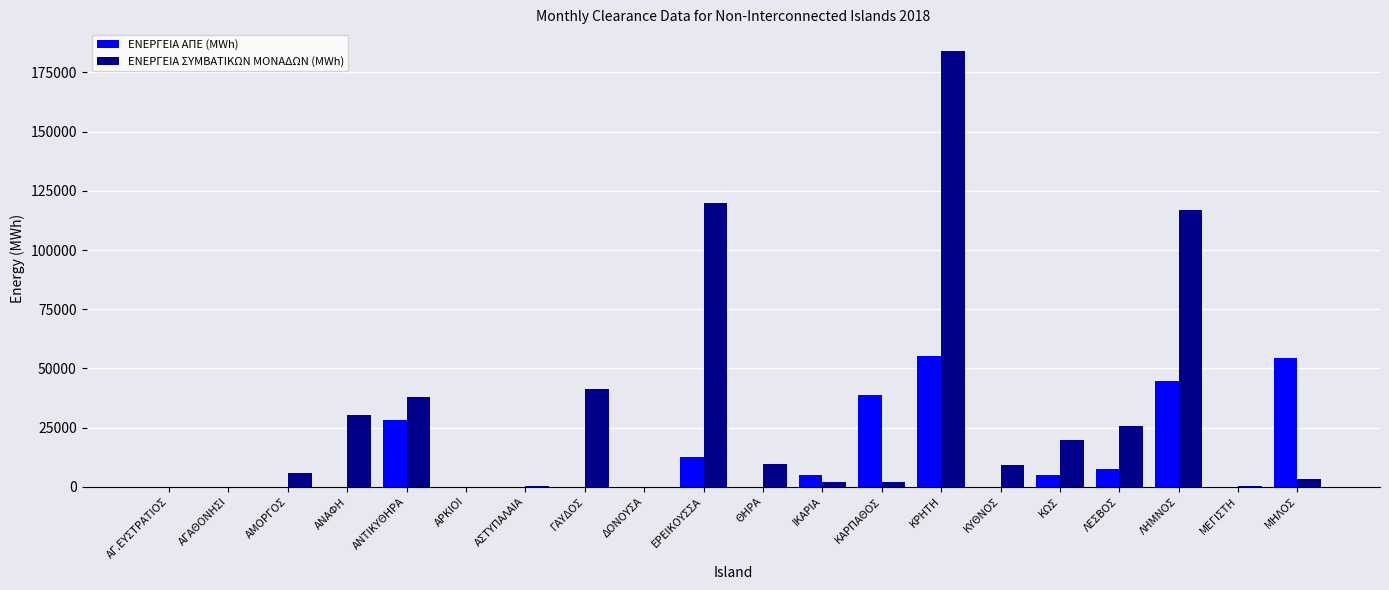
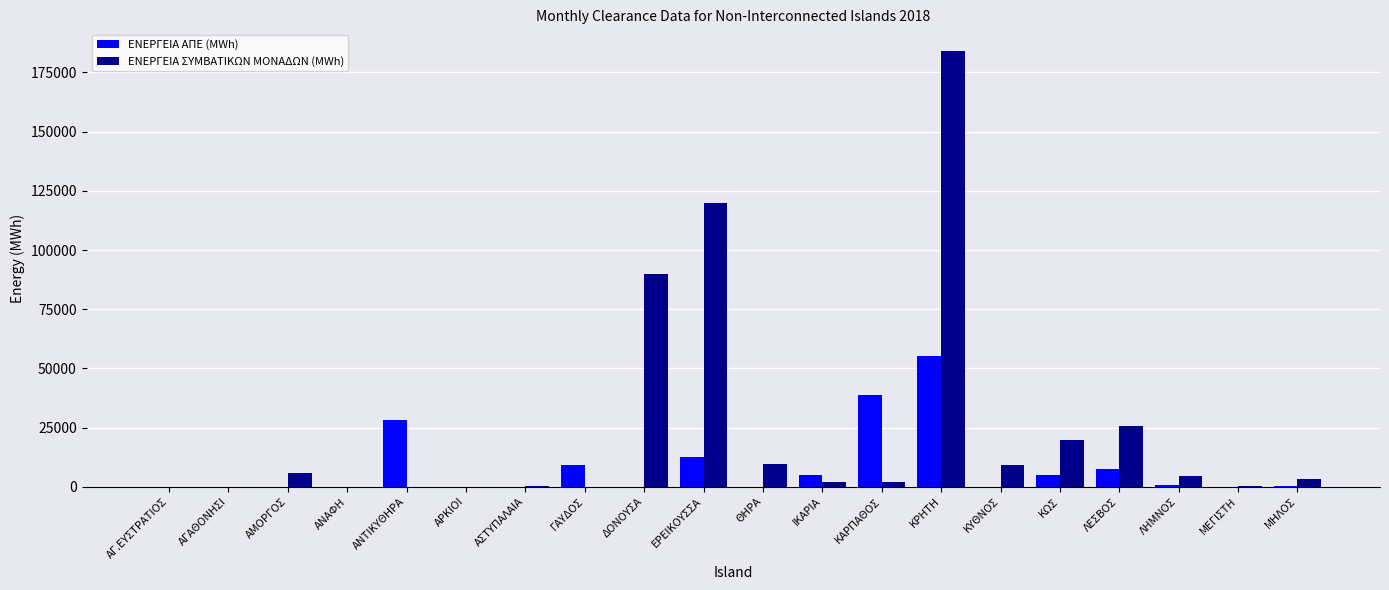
  {
    "ΕΝΕΡΓΕΙΑ ΑΠΕ (MWh)": {
      "ΑΓ.ΕΥΣΤΡΑΤΙΟΣ": 0,
      "ΑΓΑΘΟΝΗΣΙ": 0,
      "ΑΝΑΦΗ": 0,
      "ΑΝΤΙΚΥΘΗΡΑ": 28000,
      "ΑΡΚΙΟΙ": 0,
-     "ΓΑΥΔΟΣ": 0,
+     "ΓΑΥΔΟΣ": 9000,
      "ΔΟΝΟΥΣΑ": 0,
      "ΕΡΕΙΚΟΥΣΣΑ": 12000,
      "ΙΚΑΡΙΑ": 5000,
      "ΚΑΡΠΑΘΟΣ": 39000,
      "ΚΡΗΤΗ": 55000,
      "ΚΩΣ": 5000,
      "ΛΕΣΒΟΣ": 8000,
-     "ΛΗΜΝΟΣ": 44000,
+     "ΛΗΜΝΟΣ": 1000,
      "ΜΕΓΙΣΤΗ": 0,
-     "ΜΗΛΟΣ": 54000
+     "ΜΗΛΟΣ": 0
    },
    "ΕΝΕΡΓΕΙΑ ΣΥΜΒΑΤΙΚΩΝ ΜΟΝΑΔΩΝ (MWh)": {
      "ΑΜΟΡΓΟΣ": 6000,
-     "ΑΝΑΦΗ": 30000,
-     "ΑΝΤΙΚΥΘΗΡΑ": 38000,
-     "ΓΑΥΔΟΣ": 41000,
-     "ΔΟΝΟΥΣΑ": 0,
+     "ΑΝΑΦΗ": 0,
+     "ΑΝΤΙΚΥΘΗΡΑ": 0,
+     "ΓΑΥΔΟΣ": 0,
+     "ΔΟΝΟΥΣΑ": 90000,
      "ΕΡΕΙΚΟΥΣΣΑ": 120000,
      "ΘΗΡΑ": 10000,
      "ΙΚΑΡΙΑ": 2000,
      "ΚΑΡΠΑΘΟΣ": 2000,
      "ΚΡΗΤΗ": 184000,
      "ΚΥΘΝΟΣ": 9000,
      "ΚΩΣ": 20000,
      "ΛΕΣΒΟΣ": 26000,
-     "ΛΗΜΝΟΣ": 117000,
+     "ΛΗΜΝΟΣ": 4000,
      "ΜΗΛΟΣ": 3000
    }
  }
